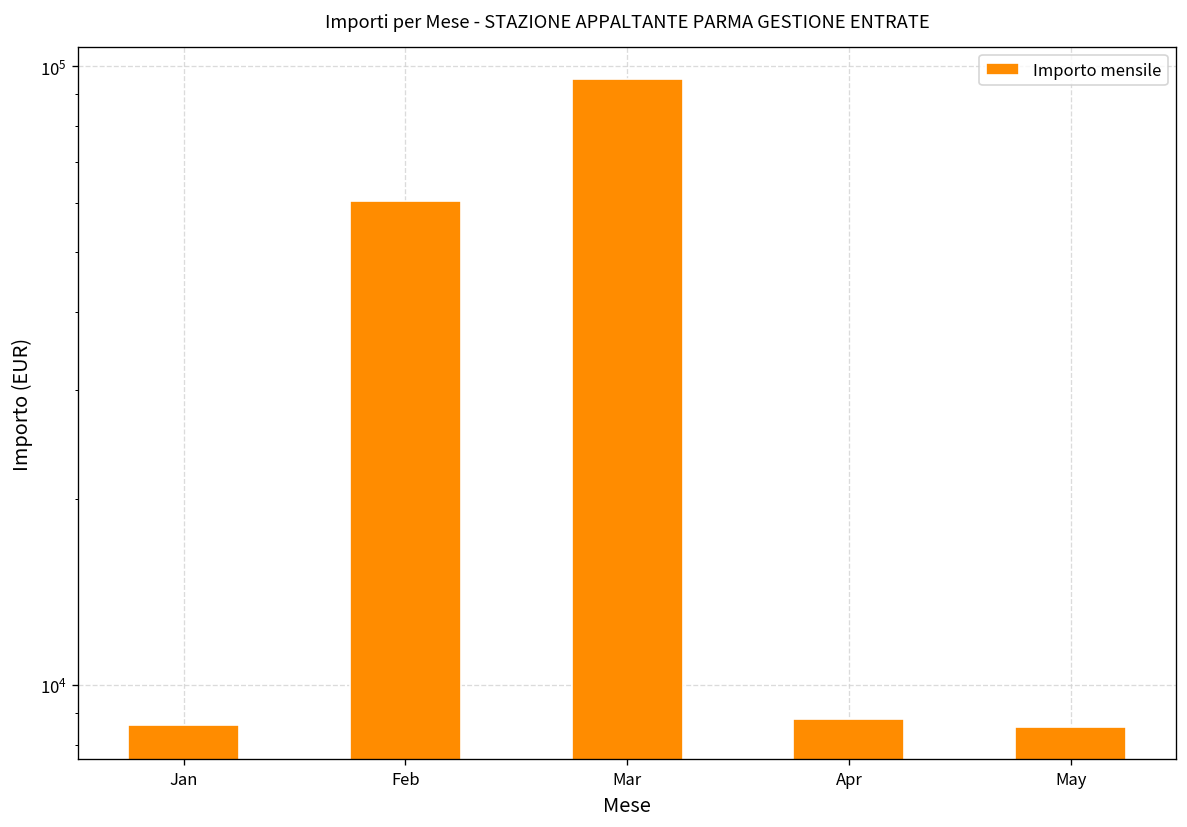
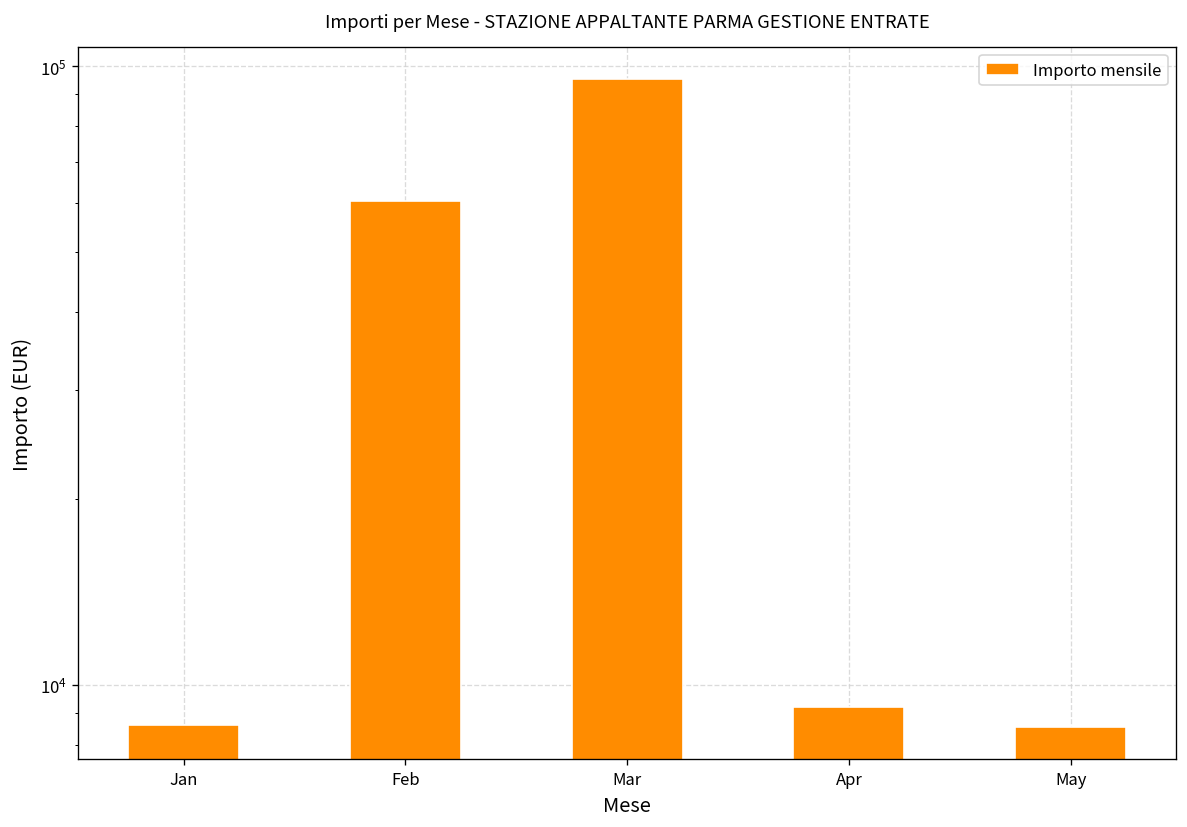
  {
    "Jan": 8600,
    "Feb": 60000,
    "Mar": 95000,
-   "Apr": 8800,
+   "Apr": 9200,
    "May": 8500
  }
